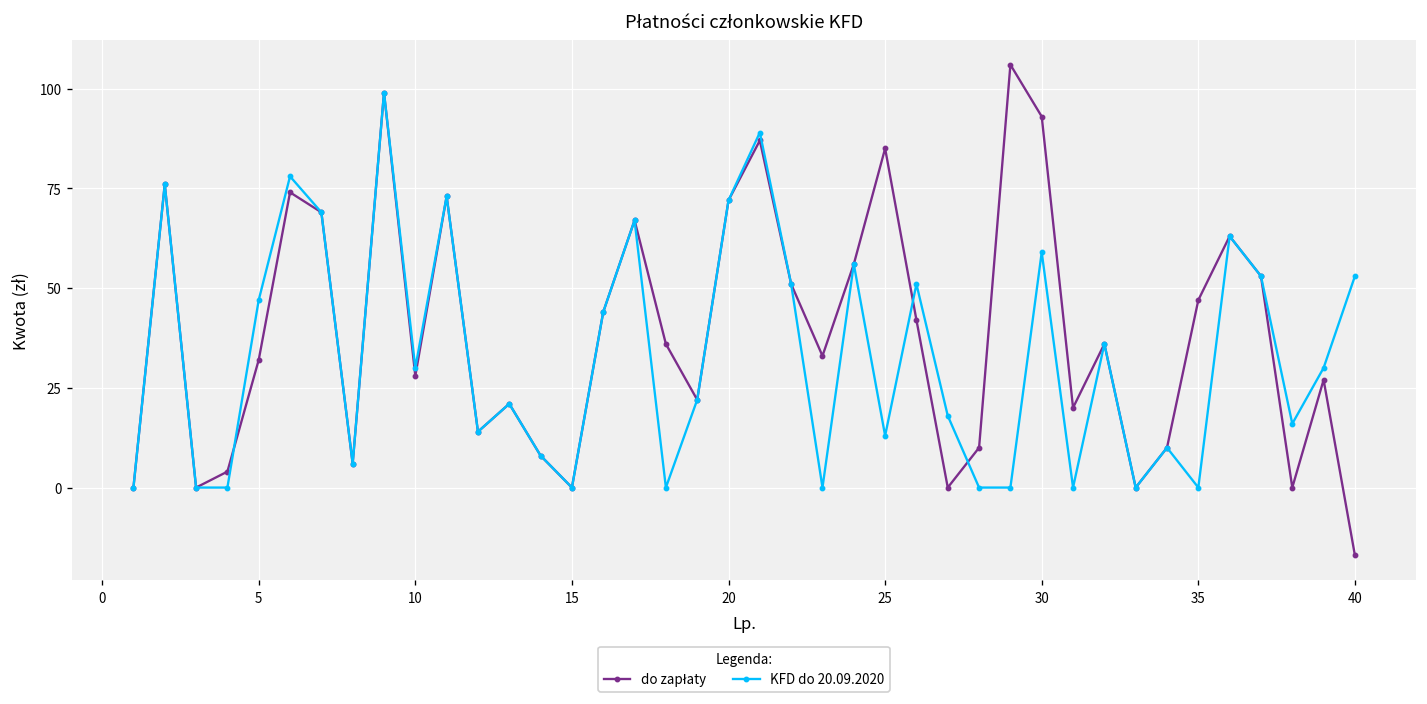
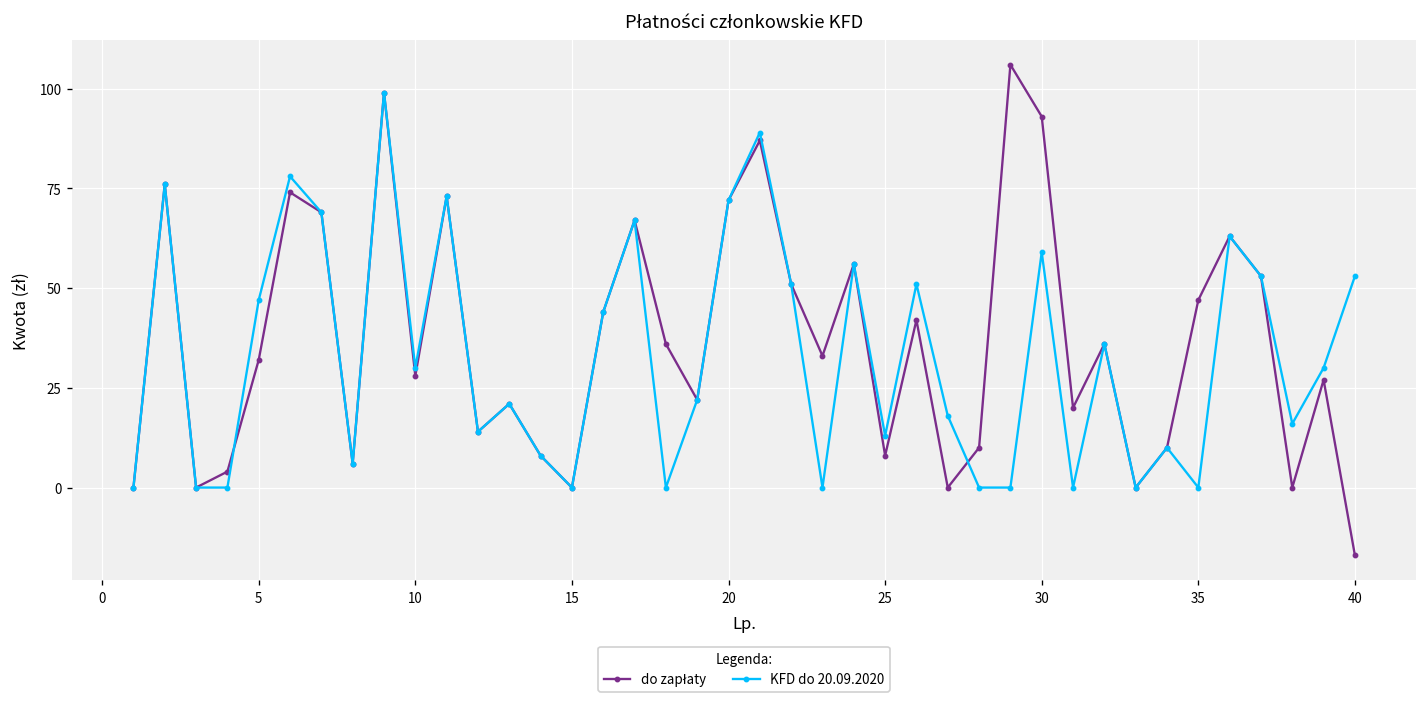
  {
    "do zapłaty": {
      "5": 32,
      "10": 28,
-     "25": 85,
+     "25": 8,
      "30": 93,
      "35": 47,
      "40": -17
    },
    "KFD do 20.09.2020": {
      "5": 47,
      "10": 30,
      "25": 13,
      "30": 59,
      "35": 0,
      "40": 53
    }
  }
